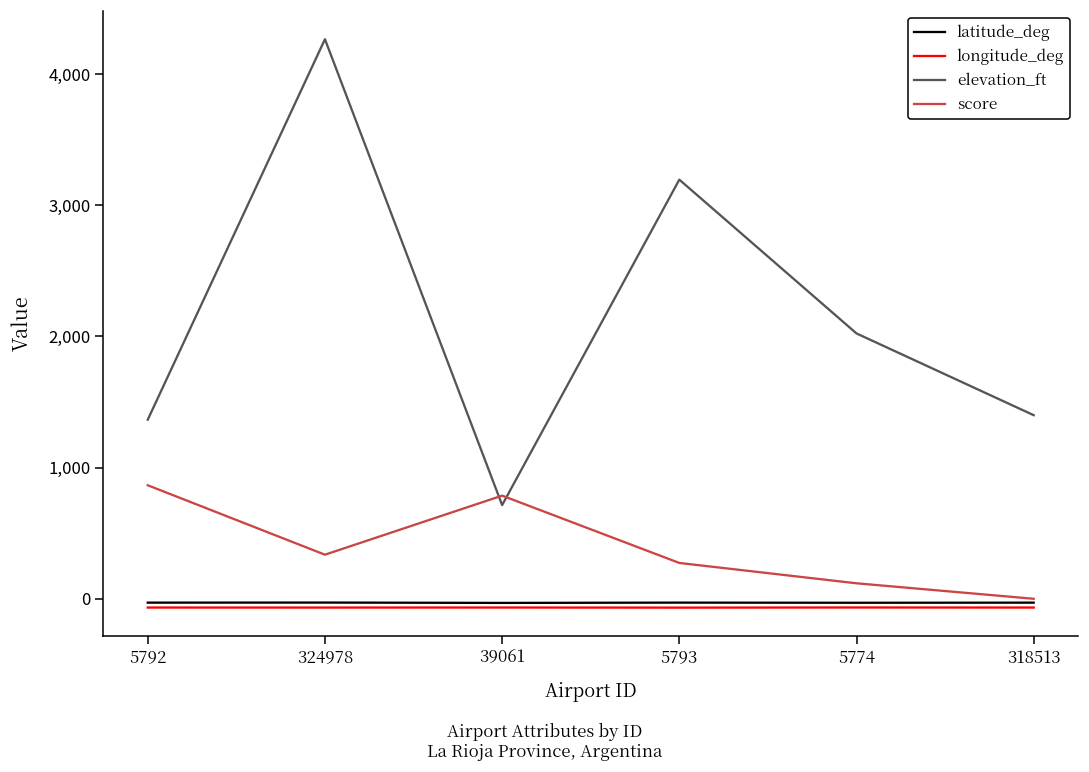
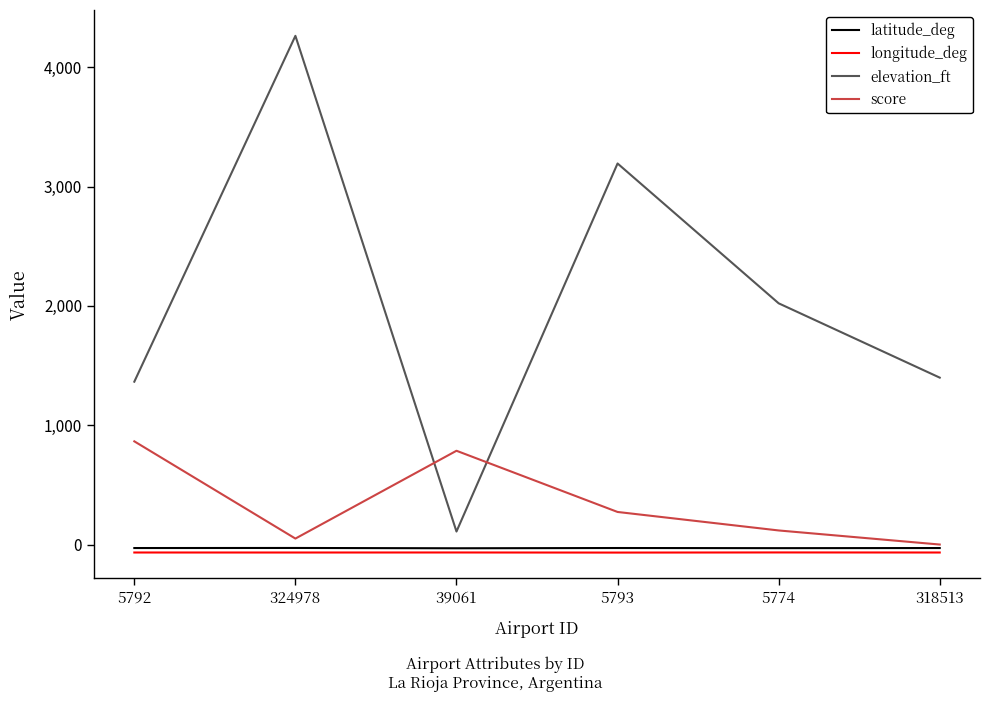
  {
    "latitude_deg": {
      "5792": "-30",
      "324978": "-30",
      "39061": "-30",
      "5793": "-30",
      "5774": "-30",
      "318513": "-30"
    },
    "longitude_deg": {
      "5792": "-70",
      "324978": "-70",
      "39061": "-70",
      "5793": "-70",
      "5774": "-70",
      "318513": "-70"
    },
    "elevation_ft": {
      "5792": "1,370",
      "324978": "4,260",
-     "39061": "710",
+     "39061": "110",
      "5793": "3,190",
      "5774": "2,020",
      "318513": "1,400"
    },
    "score": {
      "5792": "870",
-     "324978": "340",
+     "324978": "50",
      "39061": "790",
      "5793": "270",
      "5774": "120",
      "318513": "0"
    }
  }
